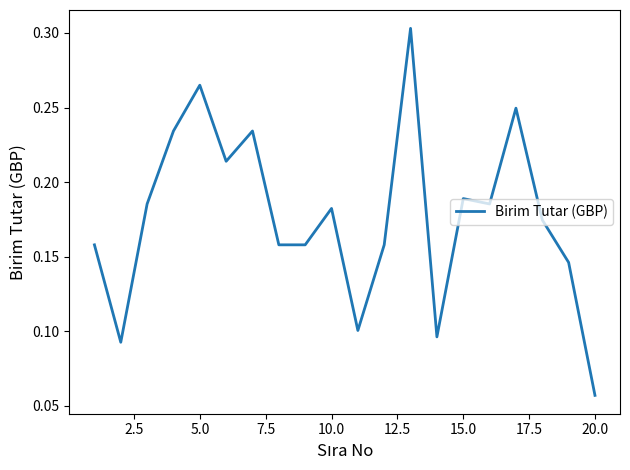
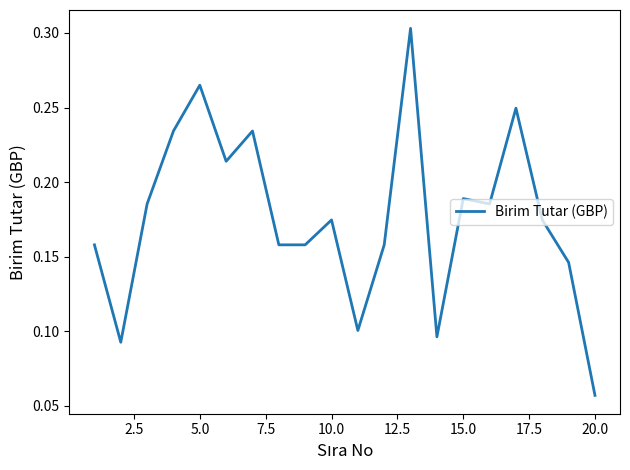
  {
    "5.0": 0.265,
-   "10.0": 0.182,
+   "10.0": 0.175,
    "15.0": 0.189,
    "20.0": 0.057
  }
